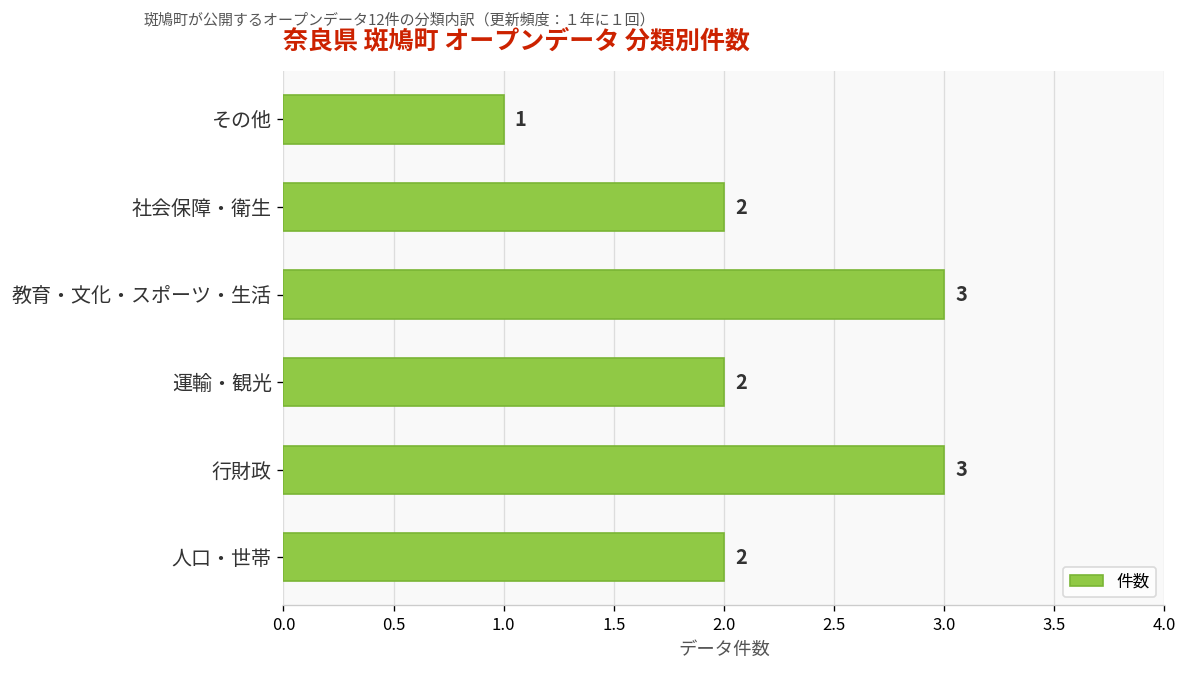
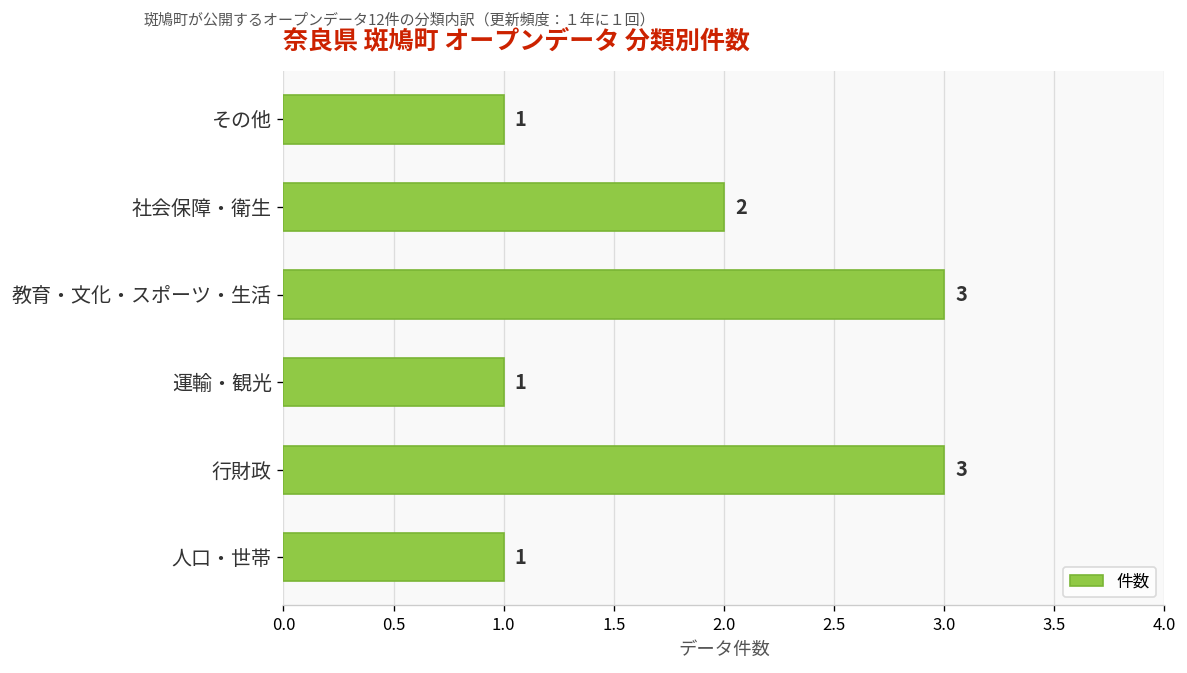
  {
    "その他": 1,
    "社会保障・衛生": 2,
    "教育・文化・スポーツ・生活": 3,
-   "運輸・観光": 2,
+   "運輸・観光": 1,
    "行財政": 3,
-   "人口・世帯": 2
+   "人口・世帯": 1
  }
